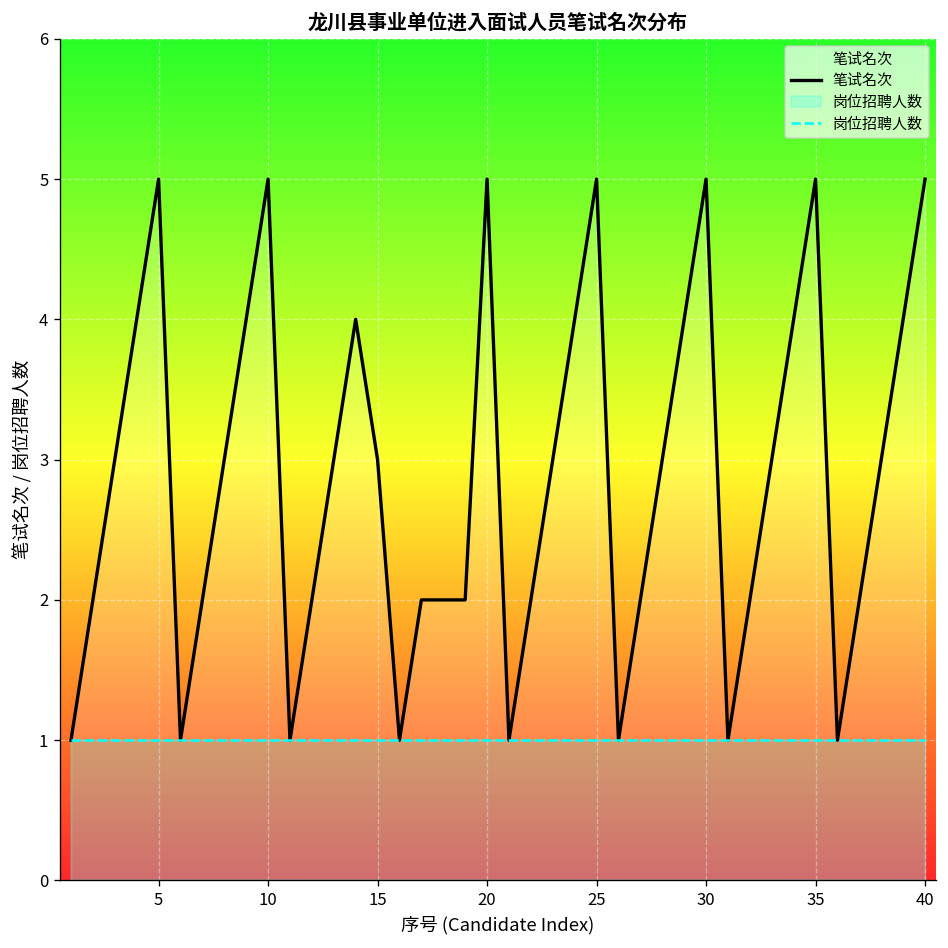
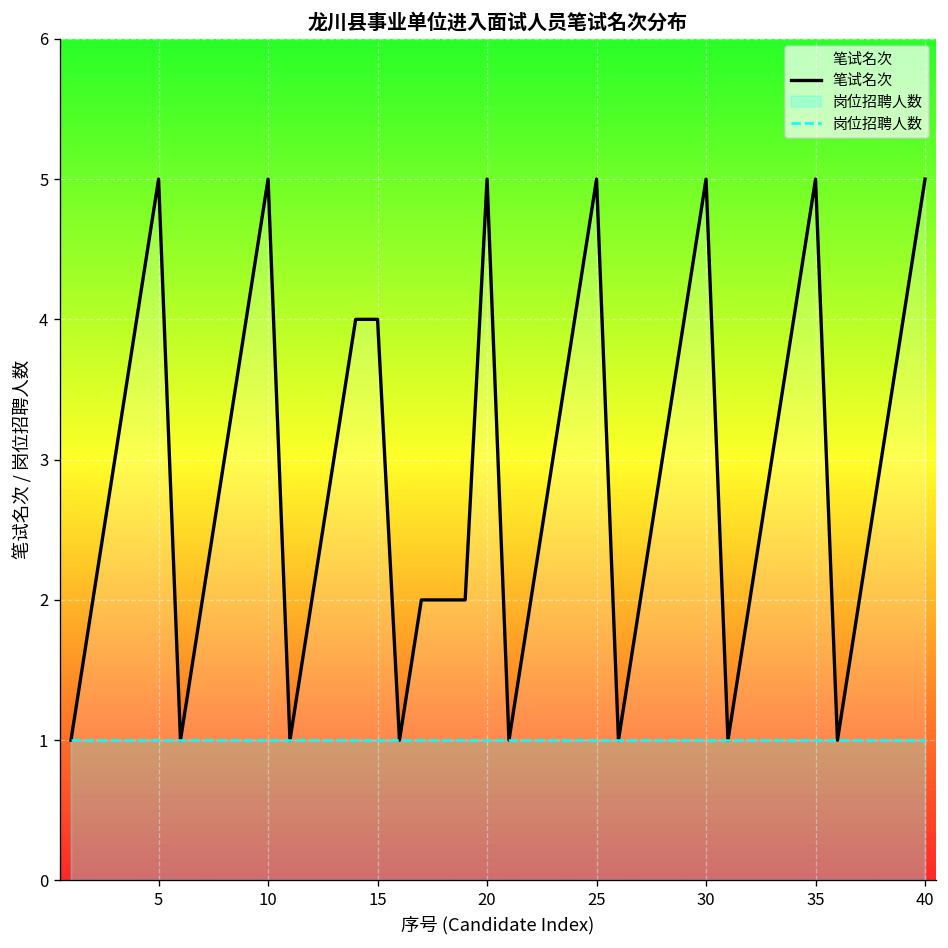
  {
    "笔试名次": {
      "5": 5,
      "10": 5,
-     "15": 3,
+     "15": 4,
      "20": 5,
      "25": 5,
      "30": 5,
      "35": 5,
      "40": 5
    },
    "岗位招聘人数": {
      "5": 1,
      "10": 1,
      "15": 1,
      "20": 1,
      "25": 1,
      "30": 1,
      "35": 1,
      "40": 1
    }
  }
